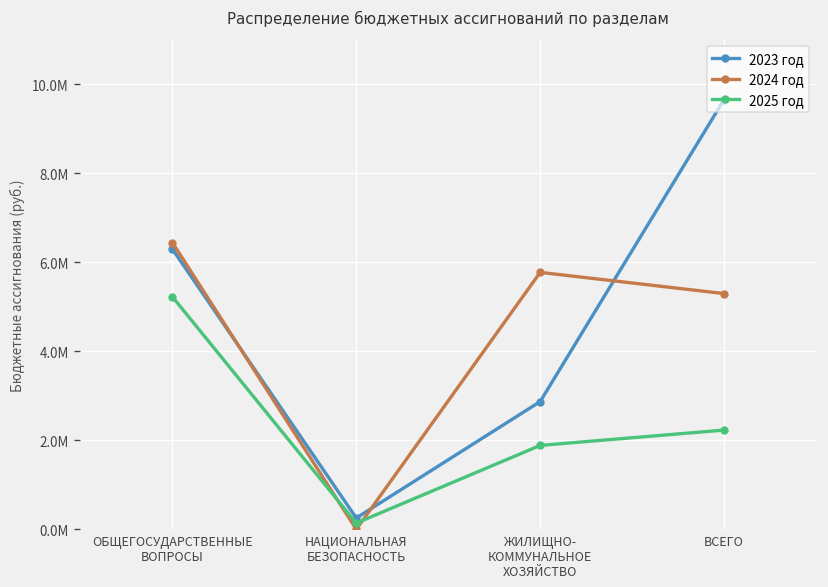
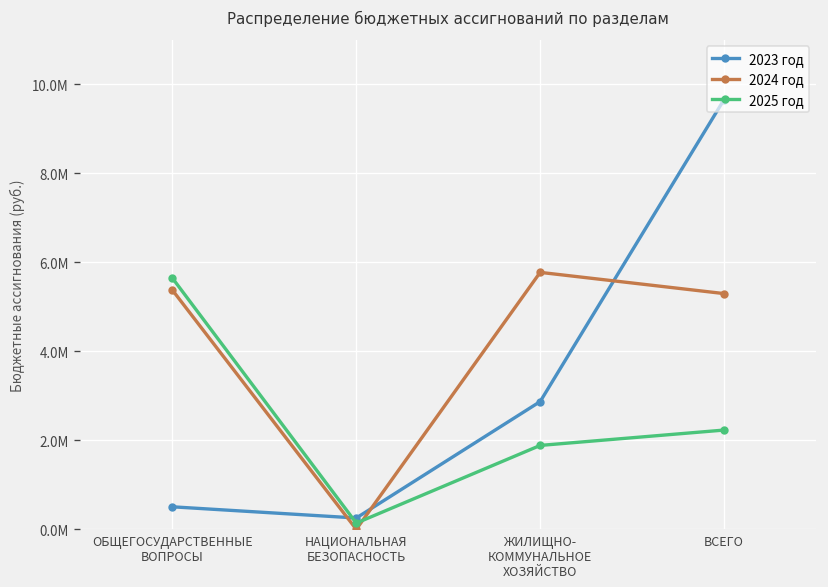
  {
    "2023 год": {
-     "ОБЩЕГОСУДАРСТВЕННЫЕ ВОПРОСЫ": 6300000,
+     "ОБЩЕГОСУДАРСТВЕННЫЕ ВОПРОСЫ": 500000,
      "НАЦИОНАЛЬНАЯ БЕЗОПАСНОСТЬ": 300000,
      "ЖИЛИЩНО- КОММУНАЛЬНОЕ ХОЗЯЙСТВО": 2900000
    },
    "2024 год": {
-     "ОБЩЕГОСУДАРСТВЕННЫЕ ВОПРОСЫ": 6400000,
+     "ОБЩЕГОСУДАРСТВЕННЫЕ ВОПРОСЫ": 5400000,
      "НАЦИОНАЛЬНАЯ БЕЗОПАСНОСТЬ": 0,
      "ЖИЛИЩНО- КОММУНАЛЬНОЕ ХОЗЯЙСТВО": 5800000,
      "ВСЕГО": 5300000
    },
    "2025 год": {
-     "ОБЩЕГОСУДАРСТВЕННЫЕ ВОПРОСЫ": 5200000,
+     "ОБЩЕГОСУДАРСТВЕННЫЕ ВОПРОСЫ": 5600000,
      "НАЦИОНАЛЬНАЯ БЕЗОПАСНОСТЬ": 100000,
      "ЖИЛИЩНО- КОММУНАЛЬНОЕ ХОЗЯЙСТВО": 1900000,
      "ВСЕГО": 2200000
    }
  }
